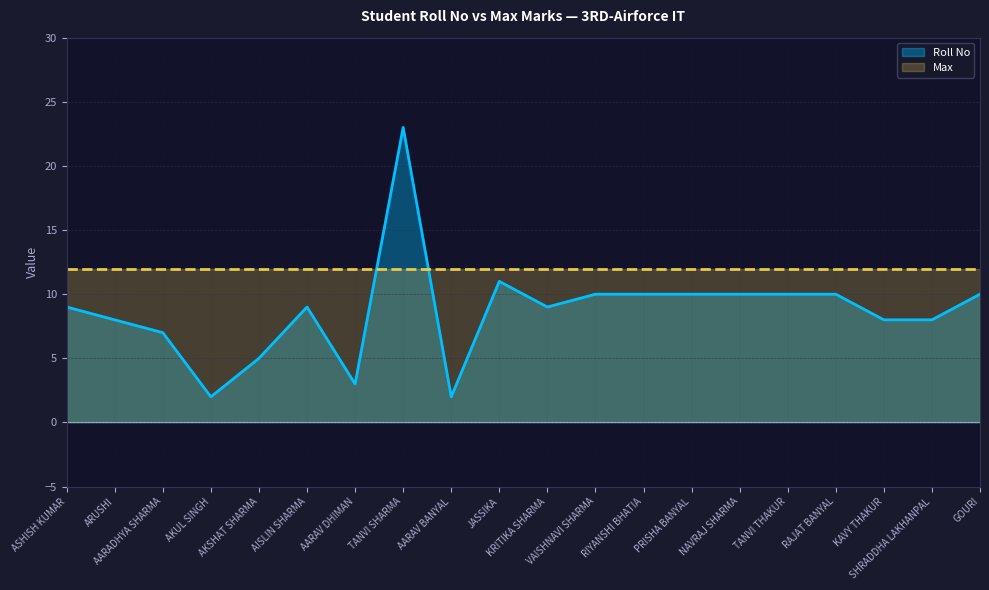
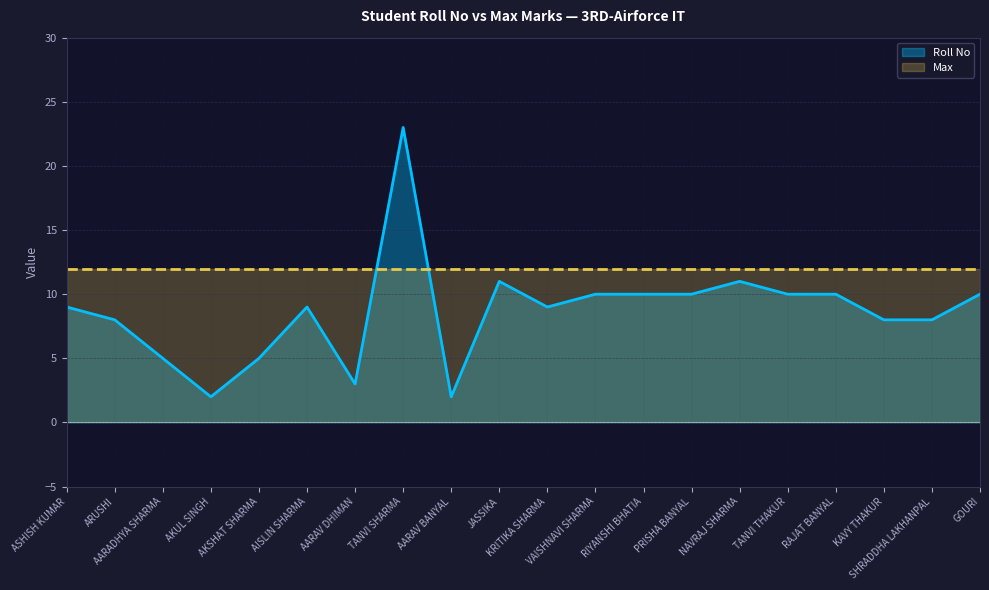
  {
    "Roll No": {
      "ASHISH KUMAR": 9,
      "ARUSHI": 8,
-     "AARADHYA SHARMA": 7,
+     "AARADHYA SHARMA": 5,
      "AKUL SINGH": 2,
      "AKSHAT SHARMA": 5,
      "AISLIN SHARMA": 9,
      "AARAV DHIMAN": 3,
      "TANVI SHARMA": 23,
      "AARAV BANYAL": 2,
      "JASSIKA": 11,
      "KRITIKA SHARMA": 9,
      "VAISHNAVI SHARMA": 10,
      "RIYANSHI BHATIA": 10,
      "PRISHA BANYAL": 10,
-     "NAVRAJ SHARMA": 10,
+     "NAVRAJ SHARMA": 11,
      "TANVI THAKUR": 10,
      "RAJAT BANYAL": 10,
      "KAVY THAKUR": 8,
      "SHRADDHA LAKHANPAL": 8,
      "GOURI": 10
    },
    "Max": {
      "ASHISH KUMAR": 12,
      "ARUSHI": 12,
      "AARADHYA SHARMA": 12,
      "AKUL SINGH": 12,
      "AKSHAT SHARMA": 12,
      "AISLIN SHARMA": 12,
      "AARAV DHIMAN": 12,
      "TANVI SHARMA": 12,
      "AARAV BANYAL": 12,
      "JASSIKA": 12,
      "KRITIKA SHARMA": 12,
      "VAISHNAVI SHARMA": 12,
      "RIYANSHI BHATIA": 12,
      "PRISHA BANYAL": 12,
      "NAVRAJ SHARMA": 12,
      "TANVI THAKUR": 12,
      "RAJAT BANYAL": 12,
      "KAVY THAKUR": 12,
      "SHRADDHA LAKHANPAL": 12,
      "GOURI": 12
    }
  }
